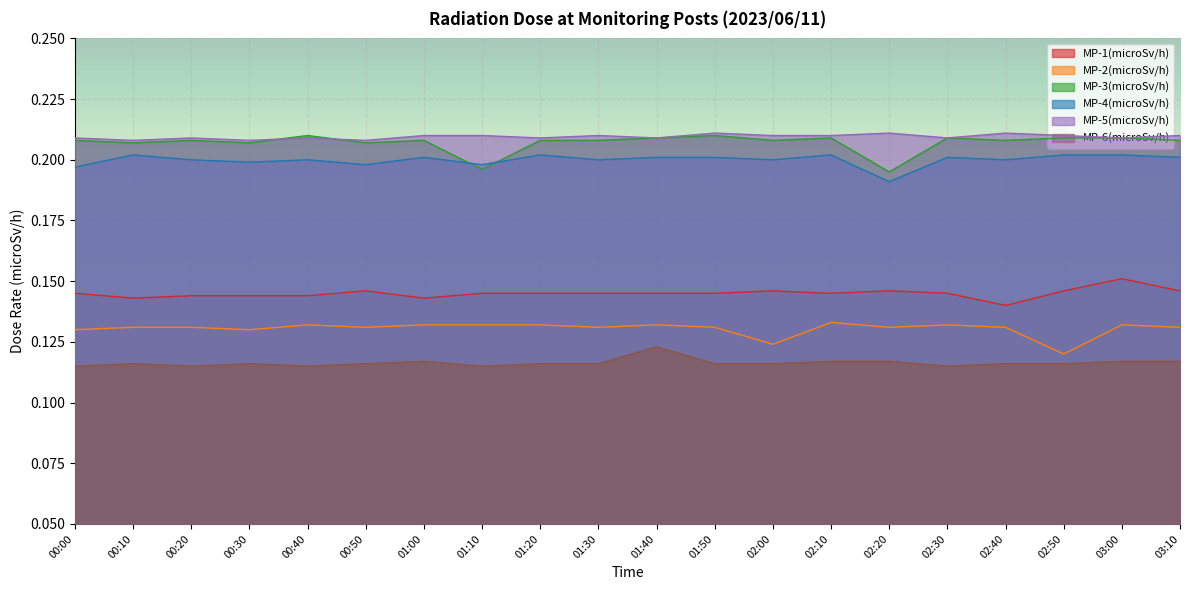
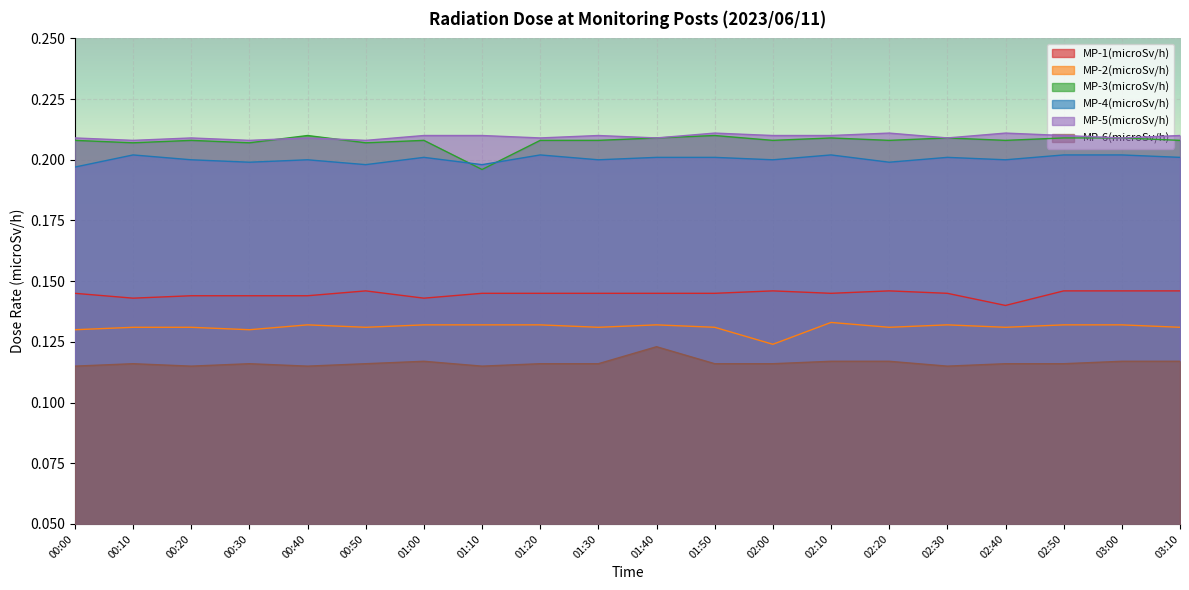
  {
    "MP-1(microSv/h)": {
      "00:00": 0.145,
      "00:10": 0.143,
      "00:20": 0.144,
      "00:30": 0.144,
      "00:40": 0.144,
      "00:50": 0.146,
      "01:00": 0.143,
      "01:10": 0.145,
      "01:20": 0.145,
      "01:30": 0.145,
      "01:40": 0.145,
      "01:50": 0.145,
      "02:00": 0.146,
      "02:10": 0.145,
      "02:20": 0.146,
      "02:30": 0.145,
      "02:40": 0.140,
      "02:50": 0.146,
-     "03:00": 0.151,
+     "03:00": 0.146,
      "03:10": 0.146
    },
    "MP-2(microSv/h)": {
      "00:00": 0.130,
      "00:10": 0.131,
      "00:20": 0.131,
      "00:30": 0.130,
      "00:40": 0.132,
      "00:50": 0.131,
      "01:00": 0.132,
      "01:10": 0.132,
      "01:20": 0.132,
      "01:30": 0.131,
      "01:40": 0.132,
      "01:50": 0.131,
      "02:00": 0.124,
      "02:10": 0.133,
      "02:20": 0.131,
      "02:30": 0.132,
      "02:40": 0.131,
-     "02:50": 0.120,
+     "02:50": 0.132,
      "03:00": 0.132,
      "03:10": 0.131
    },
    "MP-3(microSv/h)": {
      "01:00": 0.208,
      "01:10": 0.196,
      "01:30": 0.208,
      "02:00": 0.208,
-     "02:20": 0.195,
+     "02:20": 0.208,
      "02:40": 0.208,
      "03:10": 0.208
    },
    "MP-4(microSv/h)": {
      "00:00": 0.197,
      "00:10": 0.202,
      "00:20": 0.200,
      "00:30": 0.199,
      "00:40": 0.200,
      "00:50": 0.198,
      "01:00": 0.201,
      "01:10": 0.198,
      "01:20": 0.202,
      "01:30": 0.200,
      "01:40": 0.201,
      "01:50": 0.201,
      "02:00": 0.200,
      "02:10": 0.202,
-     "02:20": 0.191,
+     "02:20": 0.199,
      "02:30": 0.201,
      "02:40": 0.200,
      "02:50": 0.202,
      "03:00": 0.202,
      "03:10": 0.201
    },
    "MP-5(microSv/h)": {
      "01:00": 0.210,
      "01:10": 0.210,
      "01:30": 0.210,
      "02:00": 0.210,
      "02:20": 0.211,
      "02:40": 0.211,
      "03:10": 0.210
    },
    "MP-6(microSv/h)": {
      "00:00": 0.115,
      "00:10": 0.116,
      "00:20": 0.115,
      "00:30": 0.116,
      "00:40": 0.115,
      "00:50": 0.116,
      "01:00": 0.117,
      "01:10": 0.115,
      "01:20": 0.116,
      "01:30": 0.116,
      "01:40": 0.123,
      "01:50": 0.116,
      "02:00": 0.116,
      "02:10": 0.117,
      "02:20": 0.117,
      "02:30": 0.115,
      "02:40": 0.116,
      "02:50": 0.116,
      "03:00": 0.117,
      "03:10": 0.117
    }
  }
